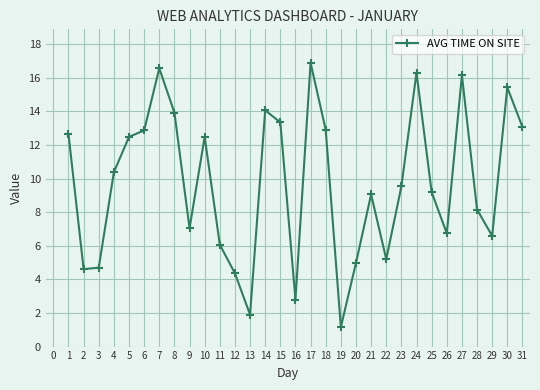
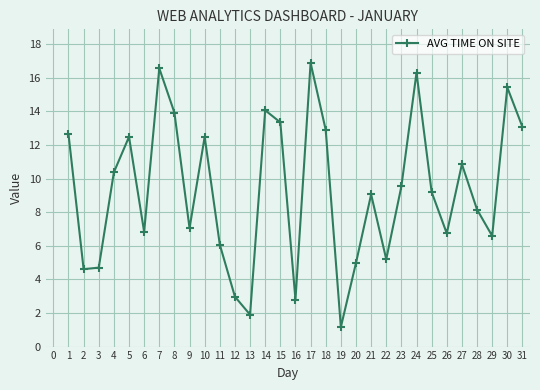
  {
    "1": 12.7,
    "2": 4.6,
    "3": 4.7,
    "4": 10.4,
    "5": 12.5,
-   "6": 12.9,
+   "6": 6.8,
    "7": 16.6,
    "8": 13.9,
    "9": 7.1,
    "10": 12.5,
    "11": 6.1,
-   "12": 4.4,
+   "12": 3.0,
    "13": 1.9,
    "14": 14.1,
    "15": 13.4,
    "16": 2.8,
    "17": 16.9,
    "18": 12.9,
    "19": 1.2,
    "20": 5.0,
    "21": 9.1,
    "22": 5.2,
    "23": 9.5,
    "24": 16.3,
    "25": 9.2,
    "26": 6.7,
-   "27": 16.2,
+   "27": 10.9,
    "28": 8.2,
    "29": 6.6,
    "30": 15.4,
    "31": 13.1
  }
